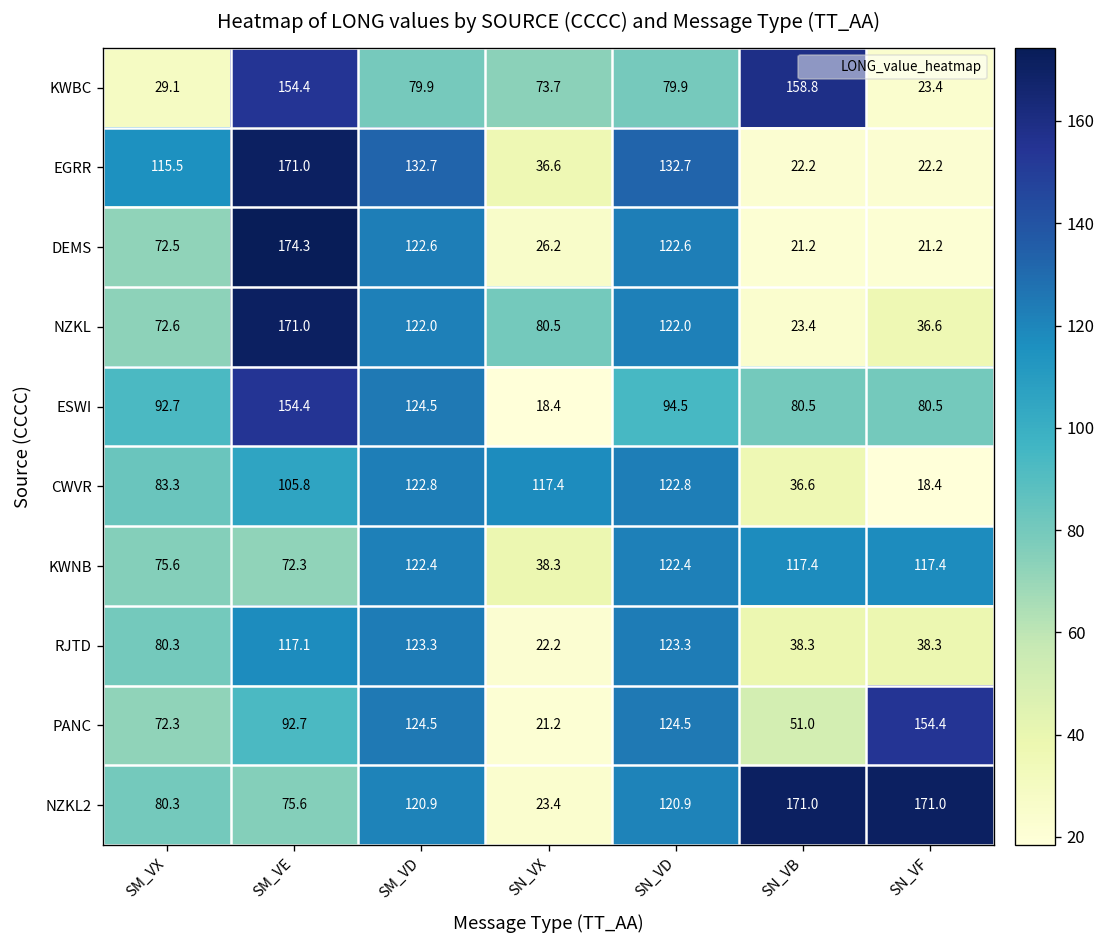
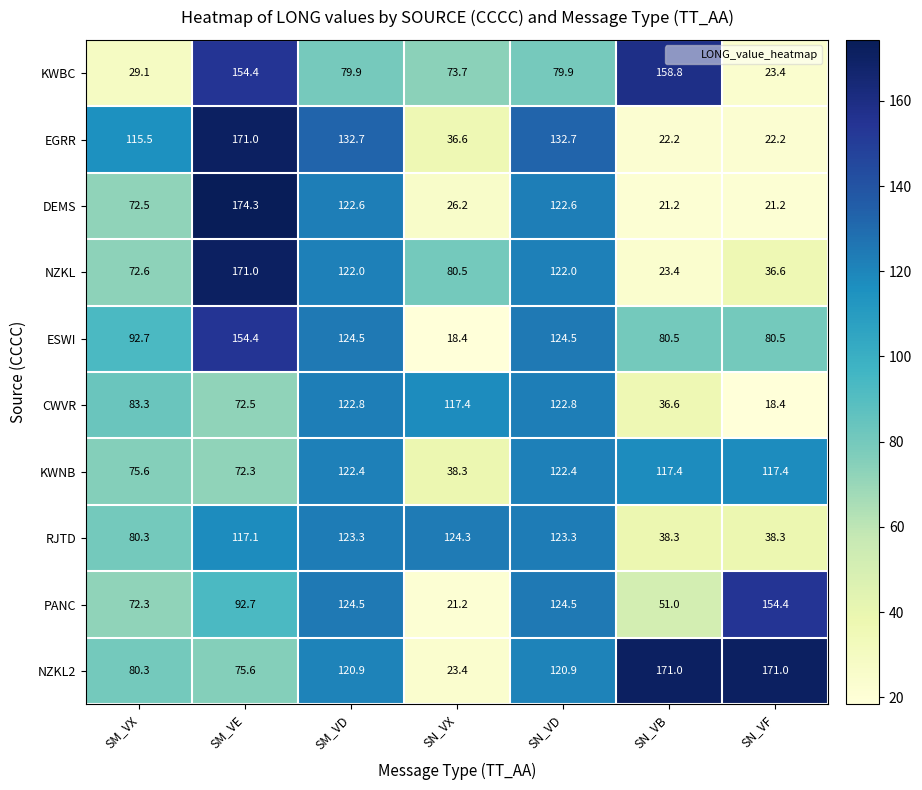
  {
    "KWBC": {
      "SM_VX": 29.1,
      "SM_VE": 154.4,
      "SM_VD": 79.9,
      "SN_VX": 73.7,
      "SN_VD": 79.9,
      "SN_VB": 158.8,
      "SN_VF": 23.4
    },
    "EGRR": {
      "SM_VX": 115.5,
      "SM_VE": 171.0,
      "SM_VD": 132.7,
      "SN_VX": 36.6,
      "SN_VD": 132.7,
      "SN_VB": 22.2,
      "SN_VF": 22.2
    },
    "DEMS": {
      "SM_VX": 72.5,
      "SM_VE": 174.3,
      "SM_VD": 122.6,
      "SN_VX": 26.2,
      "SN_VD": 122.6,
      "SN_VB": 21.2,
      "SN_VF": 21.2
    },
    "NZKL": {
      "SM_VX": 72.6,
      "SM_VE": 171.0,
      "SM_VD": 122.0,
      "SN_VX": 80.5,
      "SN_VD": 122.0,
      "SN_VB": 23.4,
      "SN_VF": 36.6
    },
    "ESWI": {
      "SM_VX": 92.7,
      "SM_VE": 154.4,
      "SM_VD": 124.5,
      "SN_VX": 18.4,
-     "SN_VD": 94.5,
+     "SN_VD": 124.5,
      "SN_VB": 80.5,
      "SN_VF": 80.5
    },
    "CWVR": {
      "SM_VX": 83.3,
-     "SM_VE": 105.8,
+     "SM_VE": 72.5,
      "SM_VD": 122.8,
      "SN_VX": 117.4,
      "SN_VD": 122.8,
      "SN_VB": 36.6,
      "SN_VF": 18.4
    },
    "KWNB": {
      "SM_VX": 75.6,
      "SM_VE": 72.3,
      "SM_VD": 122.4,
      "SN_VX": 38.3,
      "SN_VD": 122.4,
      "SN_VB": 117.4,
      "SN_VF": 117.4
    },
    "RJTD": {
      "SM_VX": 80.3,
      "SM_VE": 117.1,
      "SM_VD": 123.3,
-     "SN_VX": 22.2,
+     "SN_VX": 124.3,
      "SN_VD": 123.3,
      "SN_VB": 38.3,
      "SN_VF": 38.3
    },
    "PANC": {
      "SM_VX": 72.3,
      "SM_VE": 92.7,
      "SM_VD": 124.5,
      "SN_VX": 21.2,
      "SN_VD": 124.5,
      "SN_VB": 51.0,
      "SN_VF": 154.4
    },
    "NZKL2": {
      "SM_VX": 80.3,
      "SM_VE": 75.6,
      "SM_VD": 120.9,
      "SN_VX": 23.4,
      "SN_VD": 120.9,
      "SN_VB": 171.0,
      "SN_VF": 171.0
    }
  }
